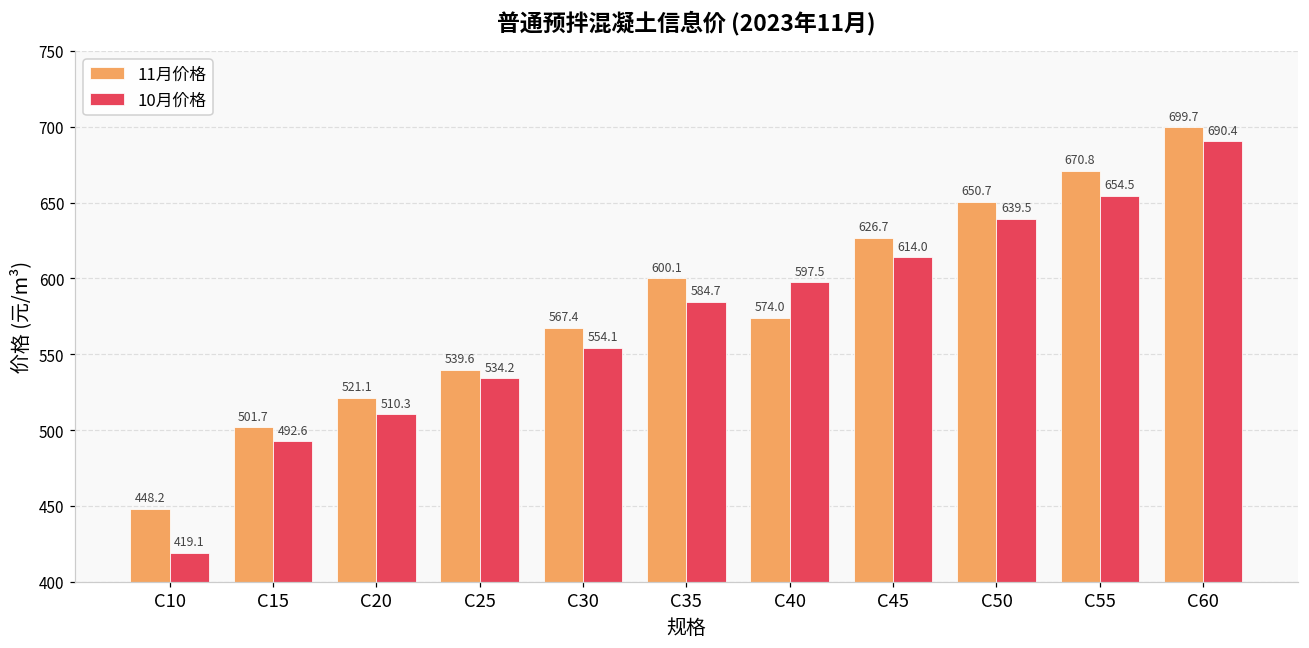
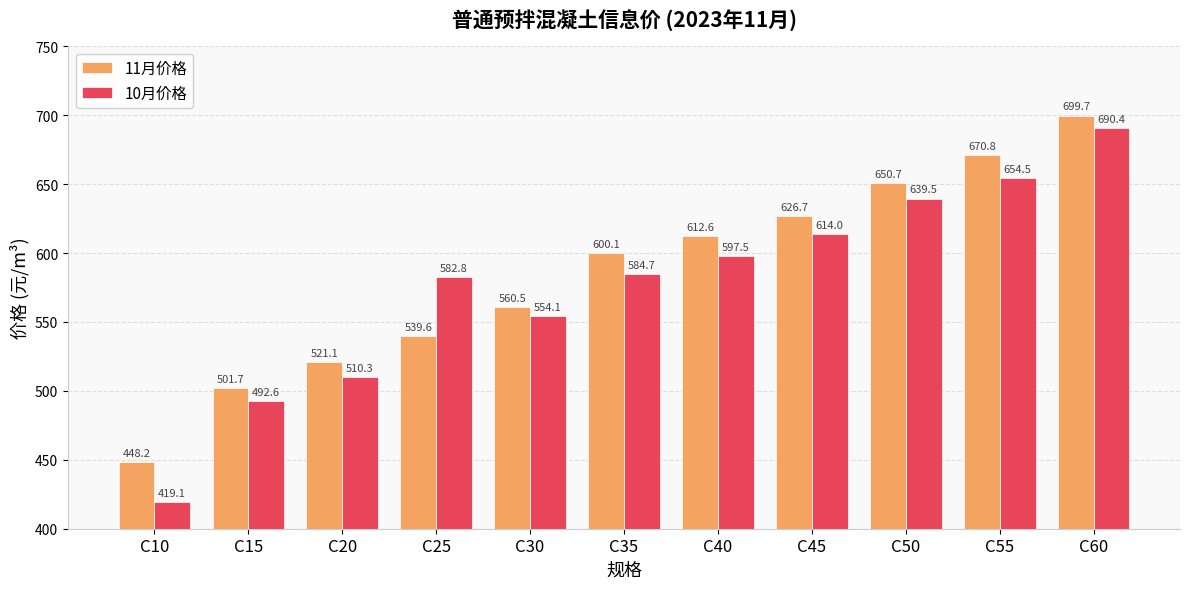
  {
    "11月价格": {
      "C10": 448.2,
      "C15": 501.7,
      "C20": 521.1,
      "C25": 539.6,
-     "C30": 567.4,
+     "C30": 560.5,
      "C35": 600.1,
-     "C40": 574.0,
+     "C40": 612.6,
      "C45": 626.7,
      "C50": 650.7,
      "C55": 670.8,
      "C60": 699.7
    },
    "10月价格": {
      "C10": 419.1,
      "C15": 492.6,
      "C20": 510.3,
-     "C25": 534.2,
+     "C25": 582.8,
      "C30": 554.1,
      "C35": 584.7,
      "C40": 597.5,
      "C45": 614.0,
      "C50": 639.5,
      "C55": 654.5,
      "C60": 690.4
    }
  }
